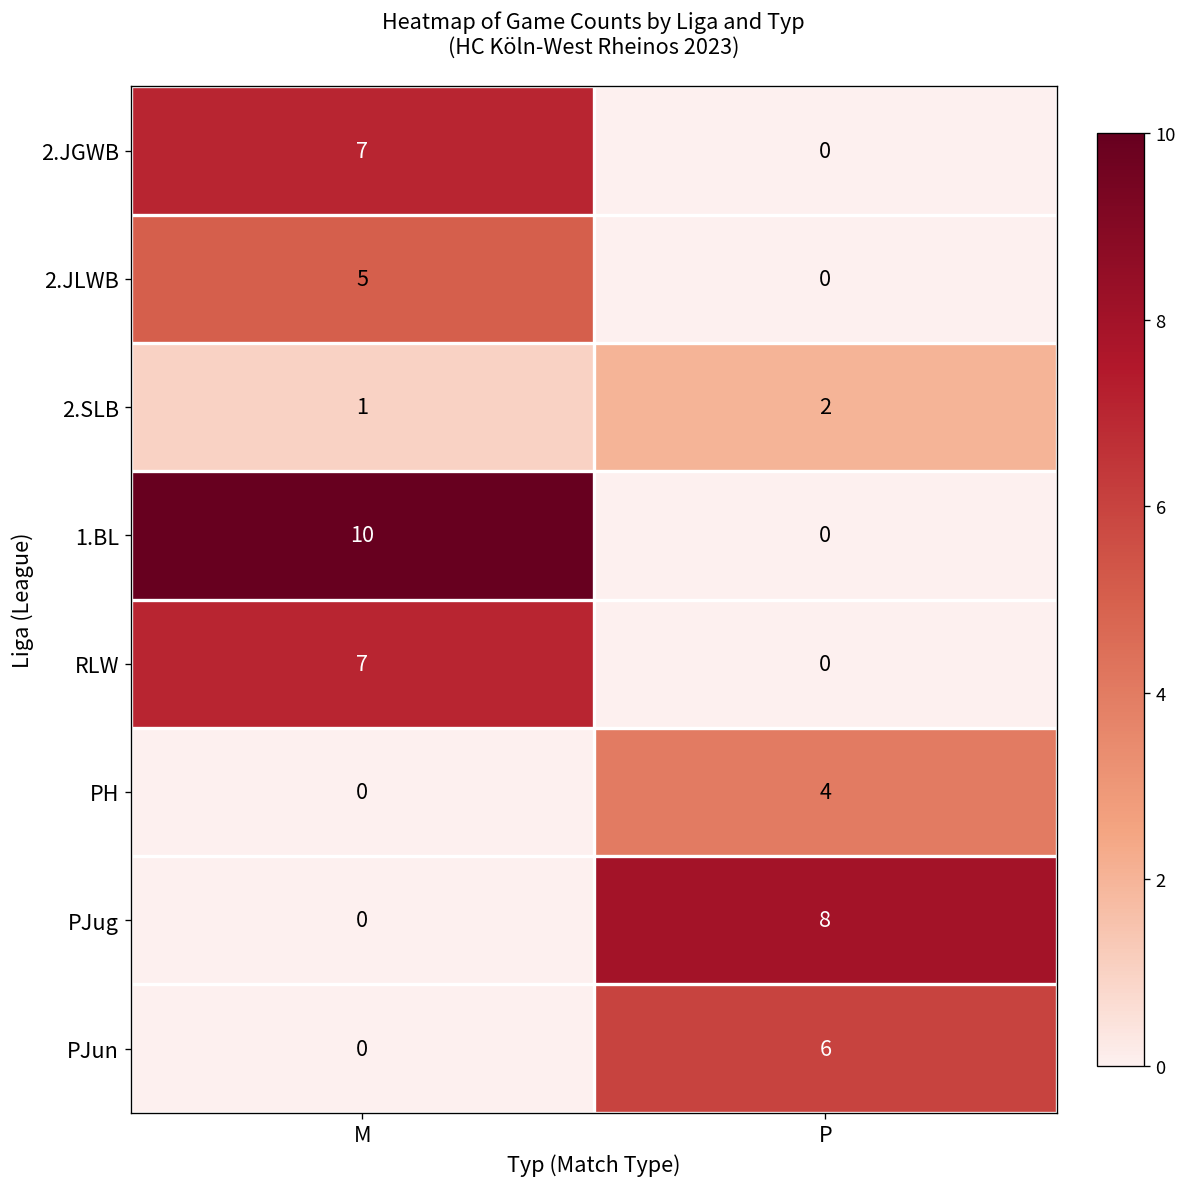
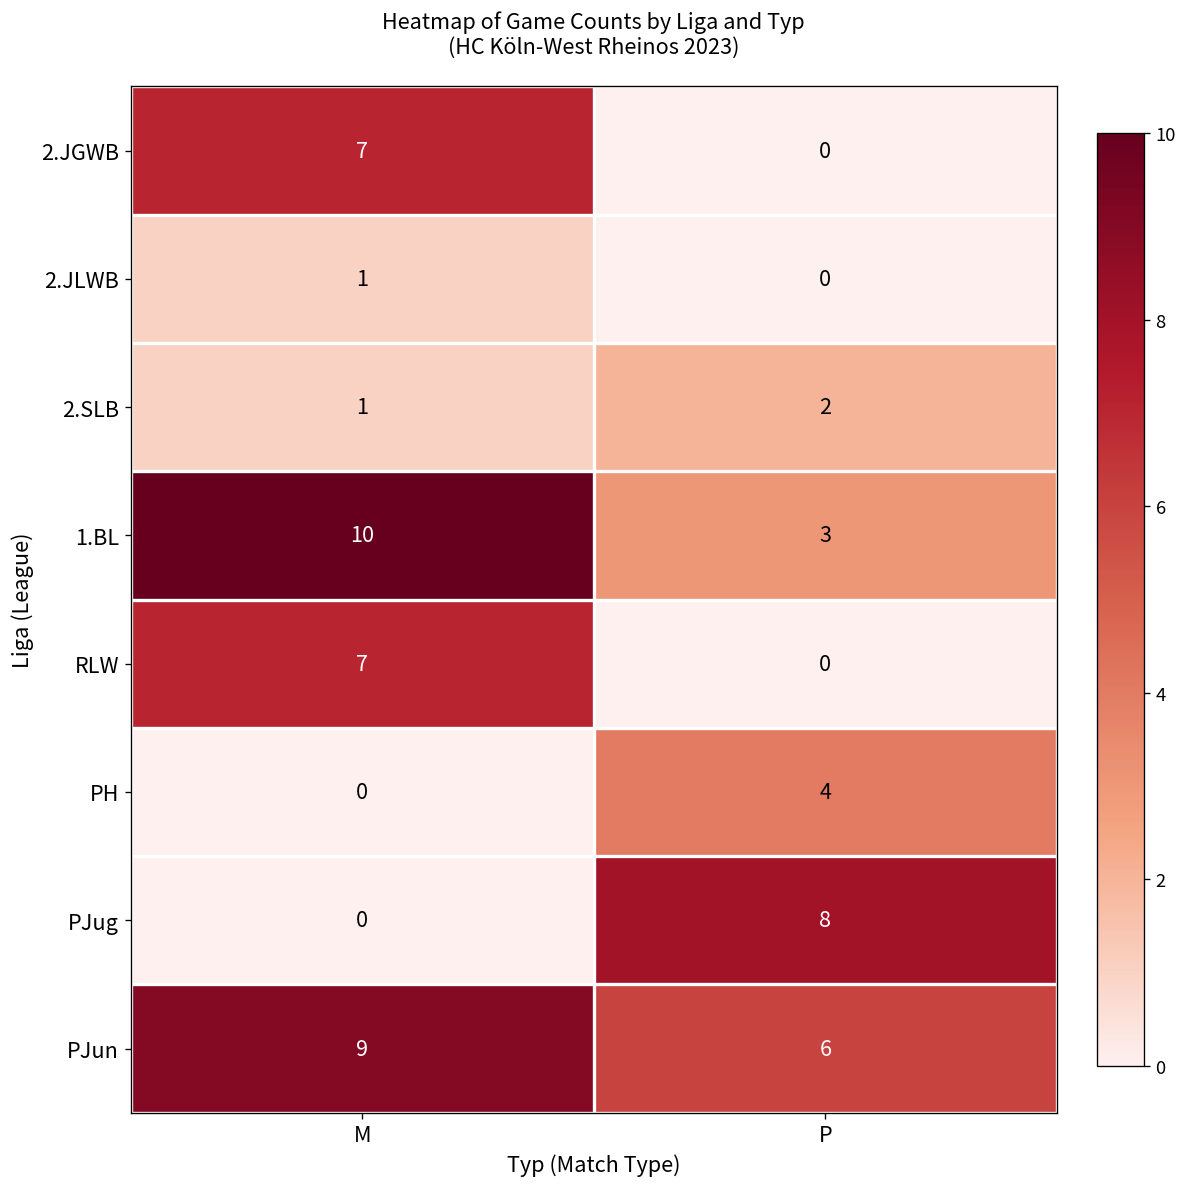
  {
    "2.JGWB": {
      "M": 7,
      "P": 0
    },
    "2.JLWB": {
-     "M": 5,
+     "M": 1,
      "P": 0
    },
    "2.SLB": {
      "M": 1,
      "P": 2
    },
    "1.BL": {
      "M": 10,
-     "P": 0
+     "P": 3
    },
    "RLW": {
      "M": 7,
      "P": 0
    },
    "PH": {
      "M": 0,
      "P": 4
    },
    "PJug": {
      "M": 0,
      "P": 8
    },
    "PJun": {
-     "M": 0,
+     "M": 9,
      "P": 6
    }
  }
